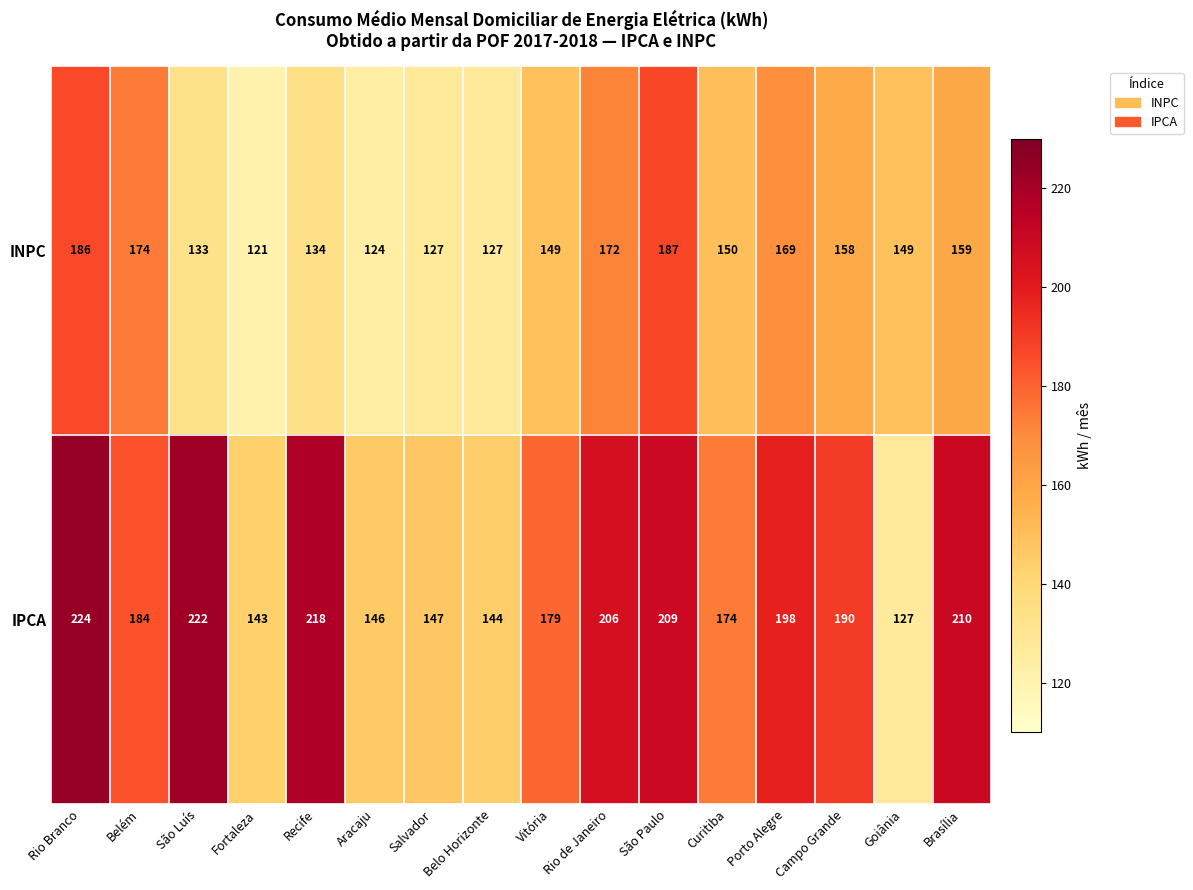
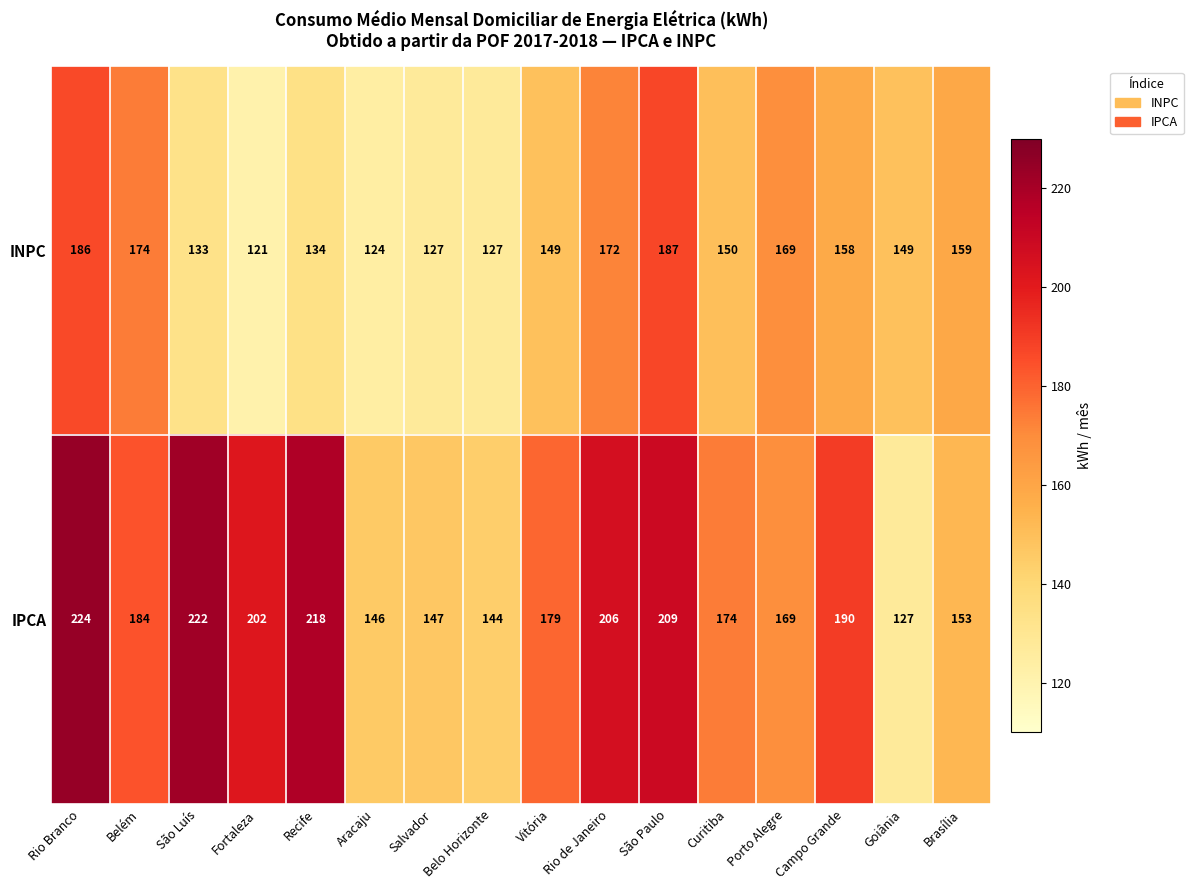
  {
    "INPC": {
      "Rio Branco": 186,
      "Belém": 174,
      "São Luís": 133,
      "Fortaleza": 121,
      "Recife": 134,
      "Aracaju": 124,
      "Salvador": 127,
      "Belo Horizonte": 127,
      "Vitória": 149,
      "Rio de Janeiro": 172,
      "São Paulo": 187,
      "Curitiba": 150,
      "Porto Alegre": 169,
      "Campo Grande": 158,
      "Goiânia": 149,
      "Brasília": 159
    },
    "IPCA": {
      "Rio Branco": 224,
      "Belém": 184,
      "São Luís": 222,
-     "Fortaleza": 143,
+     "Fortaleza": 202,
      "Recife": 218,
      "Aracaju": 146,
      "Salvador": 147,
      "Belo Horizonte": 144,
      "Vitória": 179,
      "Rio de Janeiro": 206,
      "São Paulo": 209,
      "Curitiba": 174,
-     "Porto Alegre": 198,
+     "Porto Alegre": 169,
      "Campo Grande": 190,
      "Goiânia": 127,
-     "Brasília": 210
+     "Brasília": 153
    }
  }
